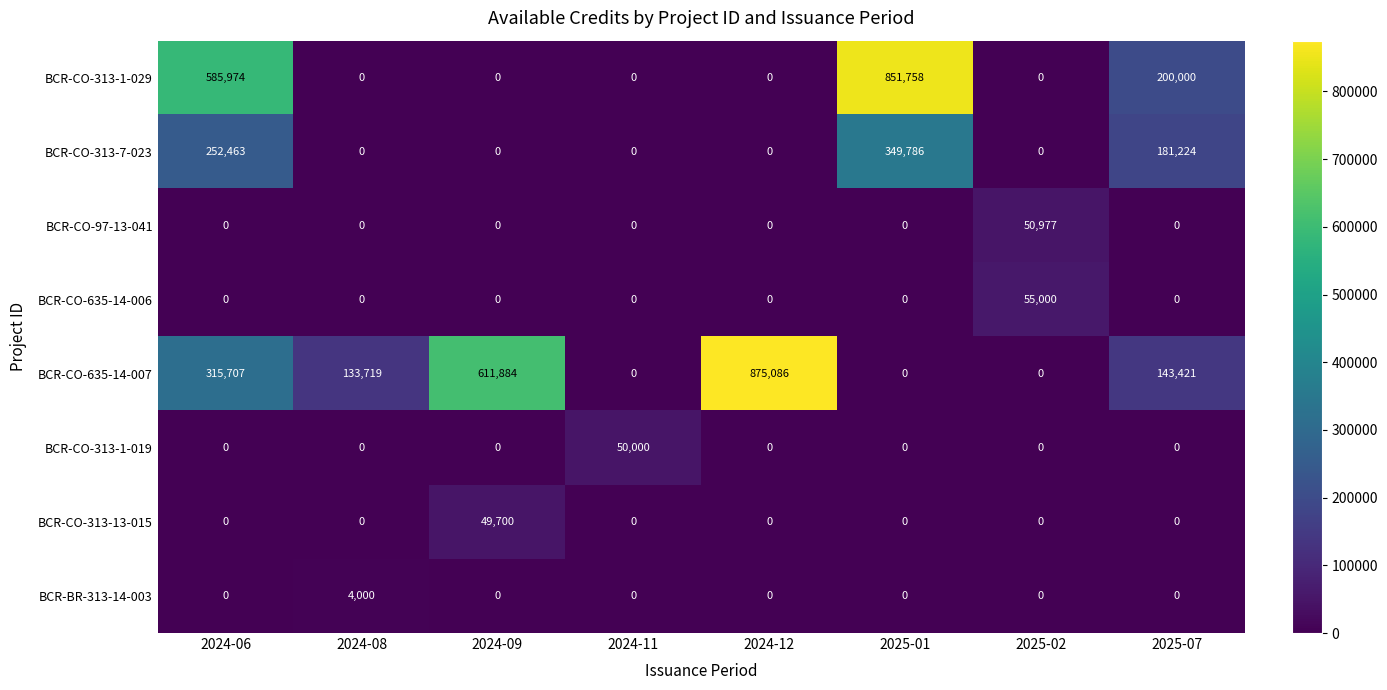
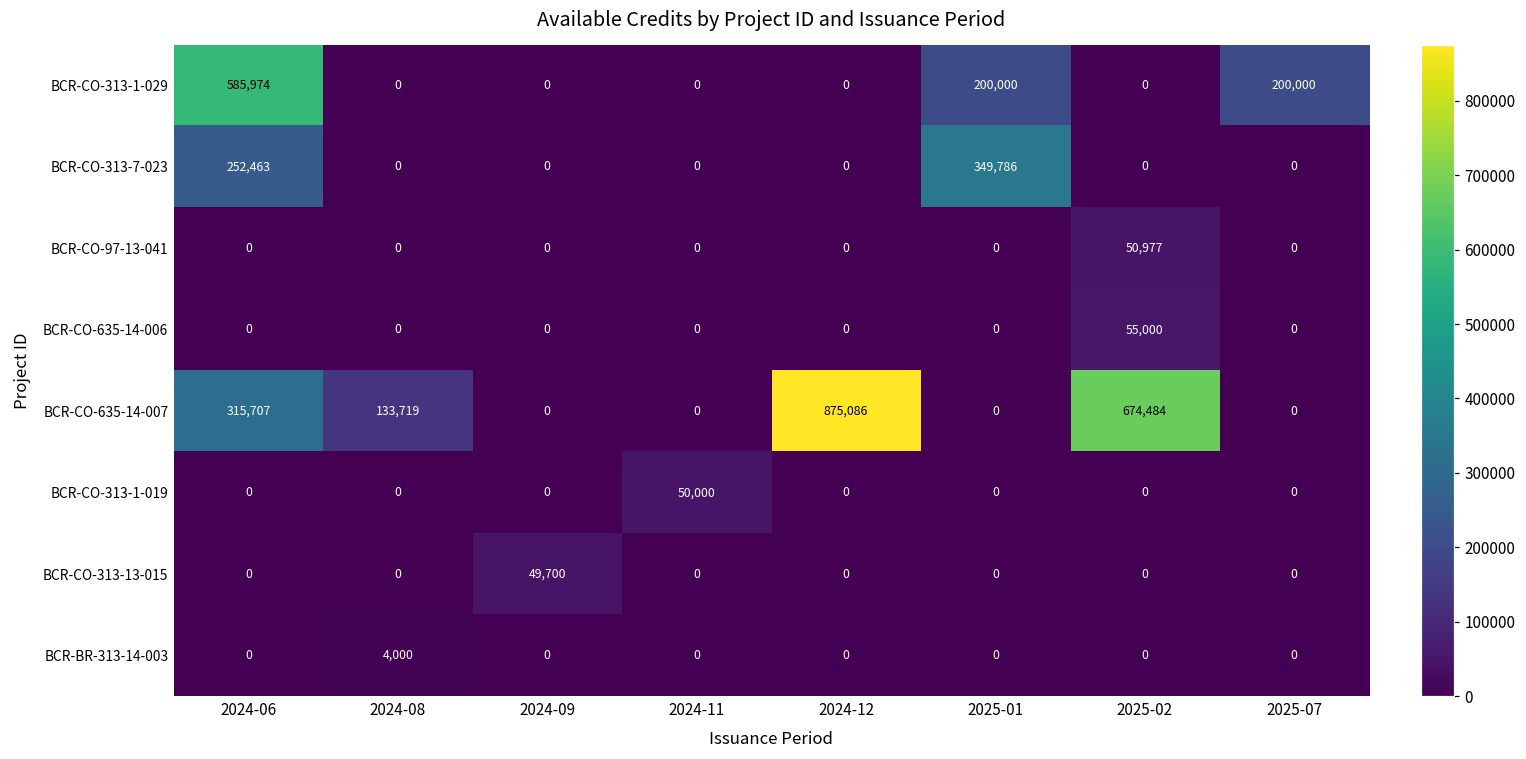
  {
    "BCR-CO-313-1-029": {
      "2024-06": "585,974",
      "2024-08": "0",
      "2024-09": "0",
      "2024-11": "0",
      "2024-12": "0",
-     "2025-01": "851,758",
+     "2025-01": "200,000",
      "2025-02": "0",
      "2025-07": "200,000"
    },
    "BCR-CO-313-7-023": {
      "2024-06": "252,463",
      "2024-08": "0",
      "2024-09": "0",
      "2024-11": "0",
      "2024-12": "0",
      "2025-01": "349,786",
      "2025-02": "0",
-     "2025-07": "181,224"
+     "2025-07": "0"
    },
    "BCR-CO-97-13-041": {
      "2024-06": "0",
      "2024-08": "0",
      "2024-09": "0",
      "2024-11": "0",
      "2024-12": "0",
      "2025-01": "0",
      "2025-02": "50,977",
      "2025-07": "0"
    },
    "BCR-CO-635-14-006": {
      "2024-06": "0",
      "2024-08": "0",
      "2024-09": "0",
      "2024-11": "0",
      "2024-12": "0",
      "2025-01": "0",
      "2025-02": "55,000",
      "2025-07": "0"
    },
    "BCR-CO-635-14-007": {
      "2024-06": "315,707",
      "2024-08": "133,719",
-     "2024-09": "611,884",
+     "2024-09": "0",
      "2024-11": "0",
      "2024-12": "875,086",
      "2025-01": "0",
-     "2025-02": "0",
-     "2025-07": "143,421"
+     "2025-02": "674,484",
+     "2025-07": "0"
    },
    "BCR-CO-313-1-019": {
      "2024-06": "0",
      "2024-08": "0",
      "2024-09": "0",
      "2024-11": "50,000",
      "2024-12": "0",
      "2025-01": "0",
      "2025-02": "0",
      "2025-07": "0"
    },
    "BCR-CO-313-13-015": {
      "2024-06": "0",
      "2024-08": "0",
      "2024-09": "49,700",
      "2024-11": "0",
      "2024-12": "0",
      "2025-01": "0",
      "2025-02": "0",
      "2025-07": "0"
    },
    "BCR-BR-313-14-003": {
      "2024-06": "0",
      "2024-08": "4,000",
      "2024-09": "0",
      "2024-11": "0",
      "2024-12": "0",
      "2025-01": "0",
      "2025-02": "0",
      "2025-07": "0"
    }
  }
